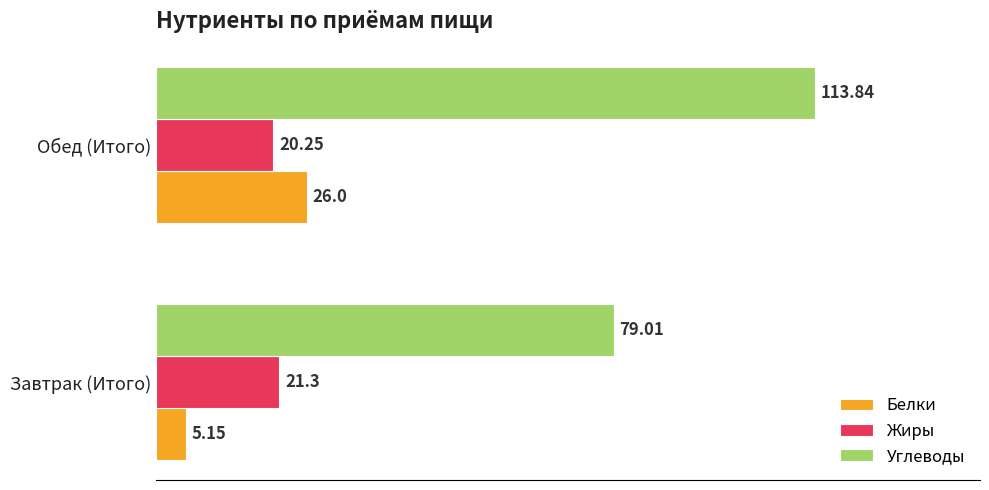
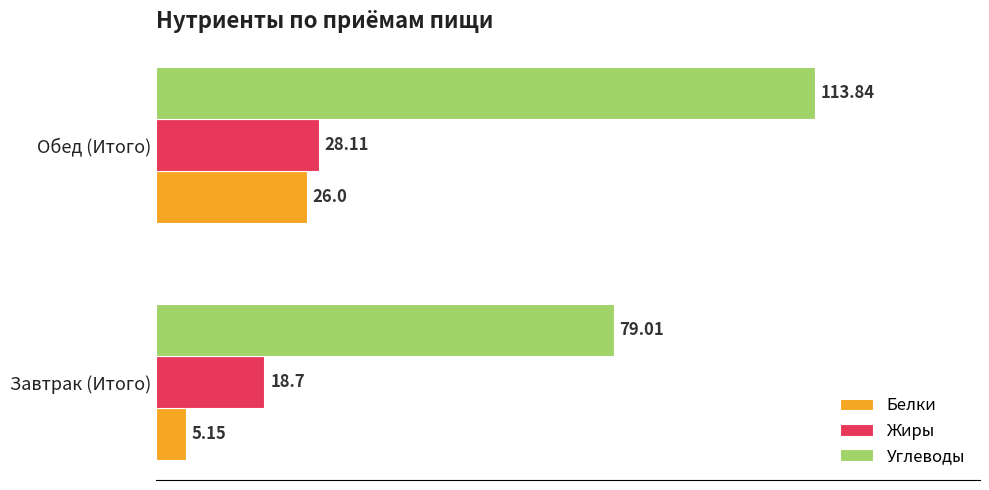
  {
    "Белки": {
      "Обед (Итого)": 26.0,
      "Завтрак (Итого)": 5.15
    },
    "Жиры": {
-     "Обед (Итого)": 20.25,
-     "Завтрак (Итого)": 21.3
+     "Обед (Итого)": 28.11,
+     "Завтрак (Итого)": 18.7
    },
    "Углеводы": {
      "Обед (Итого)": 113.84,
      "Завтрак (Итого)": 79.01
    }
  }
